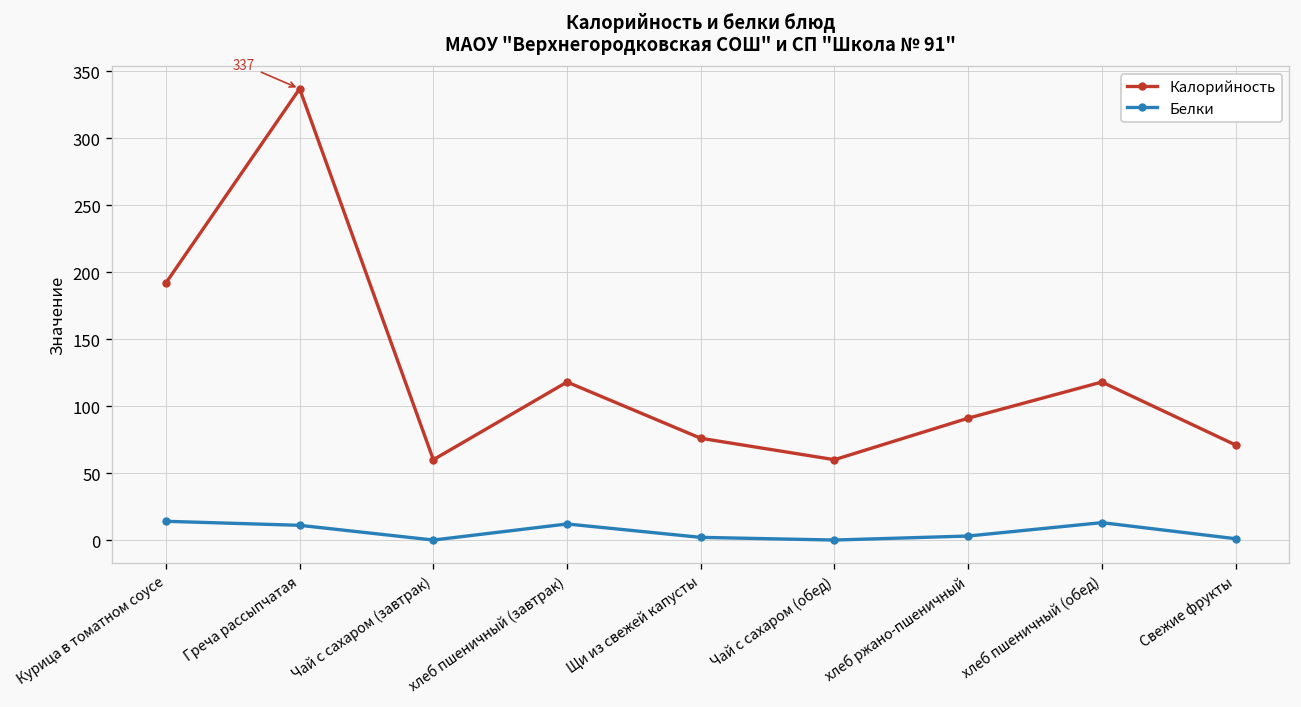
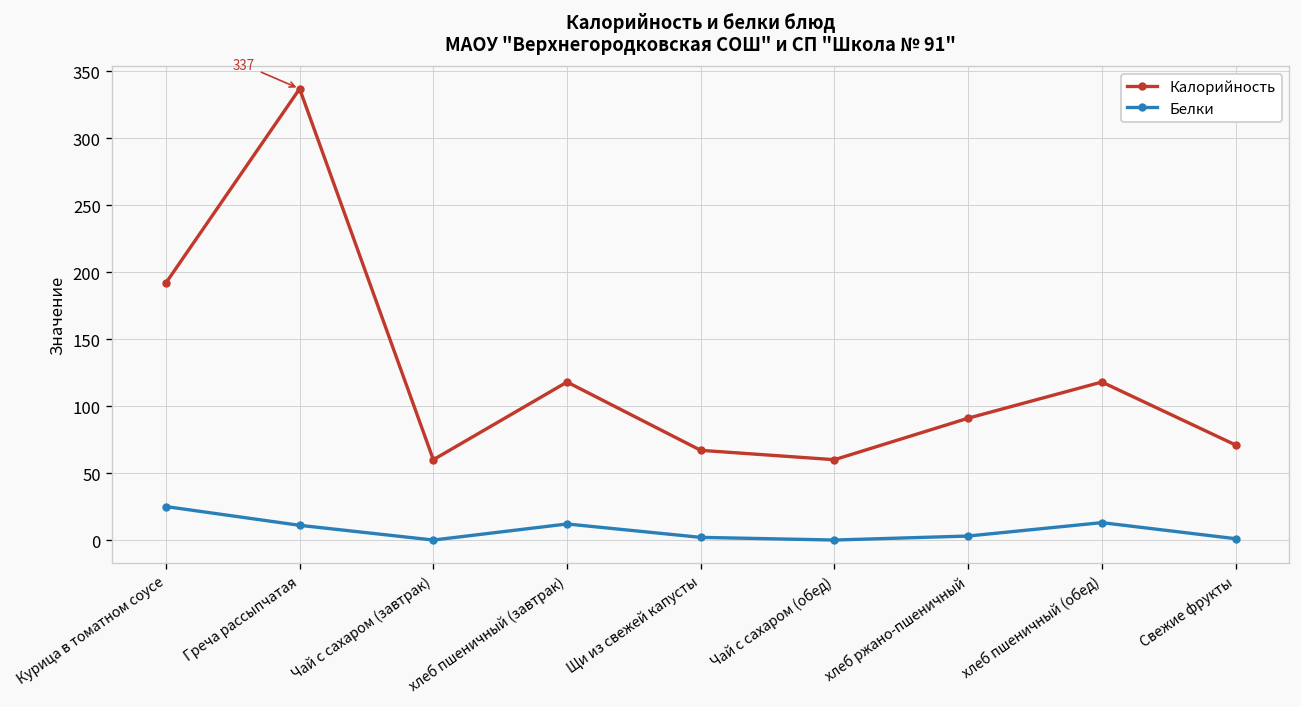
  {
    "Калорийность": {
      "Курица в томатном соусе": 192,
      "Чай с сахаром (завтрак)": 60,
      "хлеб пшеничный (завтрак)": 118,
-     "Щи из свежей капусты": 76,
+     "Щи из свежей капусты": 67,
      "Чай с сахаром (обед)": 60,
      "хлеб ржано-пшеничный": 91,
      "хлеб пшеничный (обед)": 118,
      "Свежие фрукты": 71
    },
    "Белки": {
-     "Курица в томатном соусе": 14,
+     "Курица в томатном соусе": 25,
      "Греча рассыпчатая": 11,
      "Чай с сахаром (завтрак)": 0,
      "хлеб пшеничный (завтрак)": 12,
      "Щи из свежей капусты": 2,
      "Чай с сахаром (обед)": 0,
      "хлеб ржано-пшеничный": 3,
      "хлеб пшеничный (обед)": 13,
      "Свежие фрукты": 1
    }
  }
